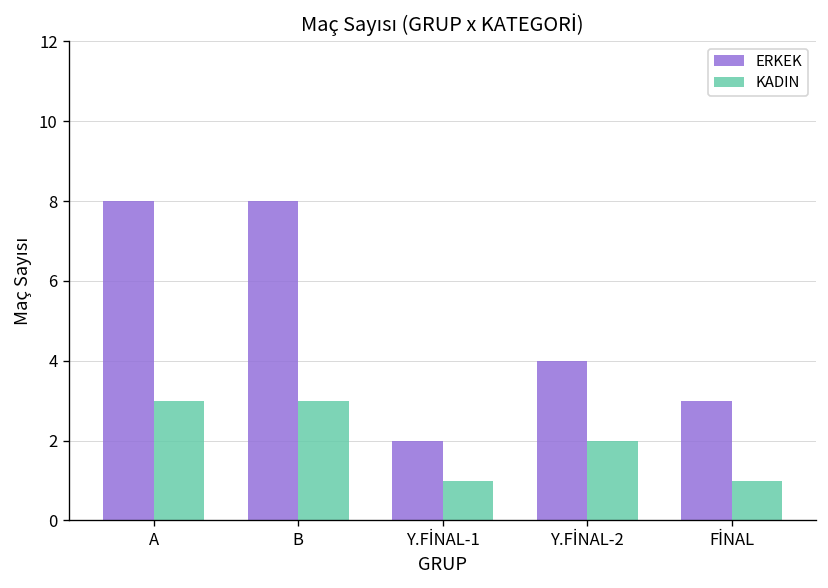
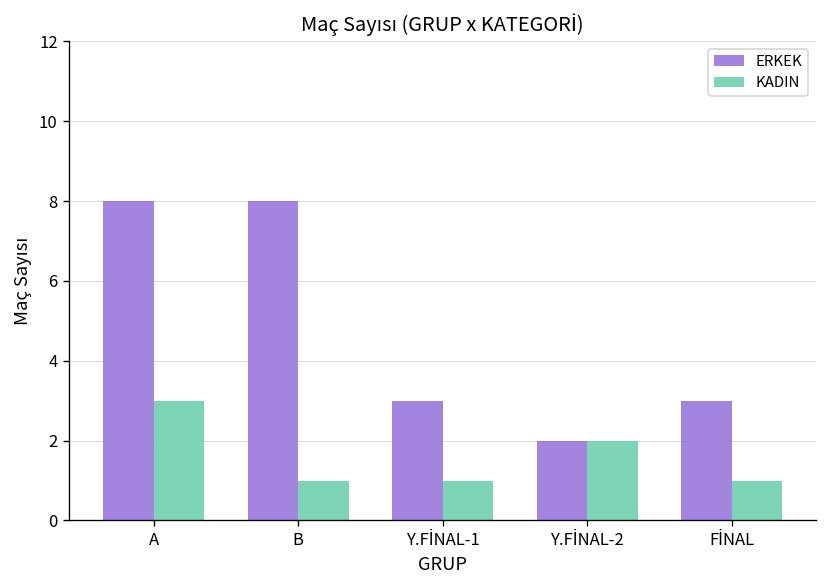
  {
    "ERKEK": {
      "A": 8,
      "B": 8,
-     "Y.FİNAL-1": 2,
-     "Y.FİNAL-2": 4,
+     "Y.FİNAL-1": 3,
+     "Y.FİNAL-2": 2,
      "FİNAL": 3
    },
    "KADIN": {
      "A": 3,
-     "B": 3,
+     "B": 1,
      "Y.FİNAL-1": 1,
      "Y.FİNAL-2": 2,
      "FİNAL": 1
    }
  }
